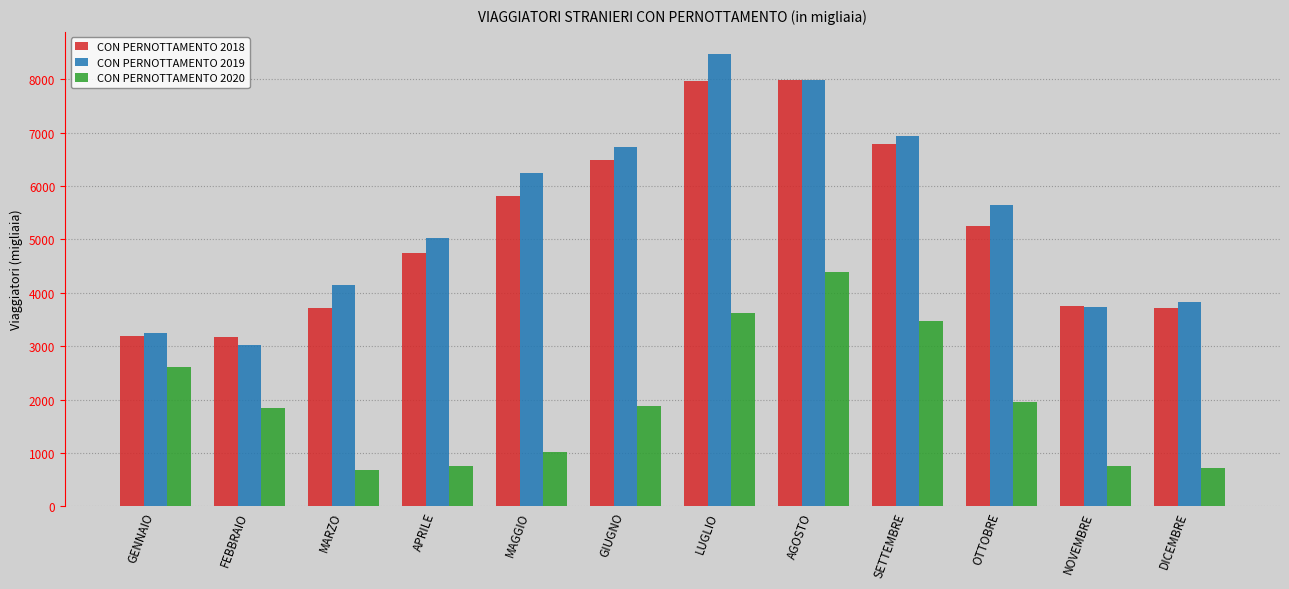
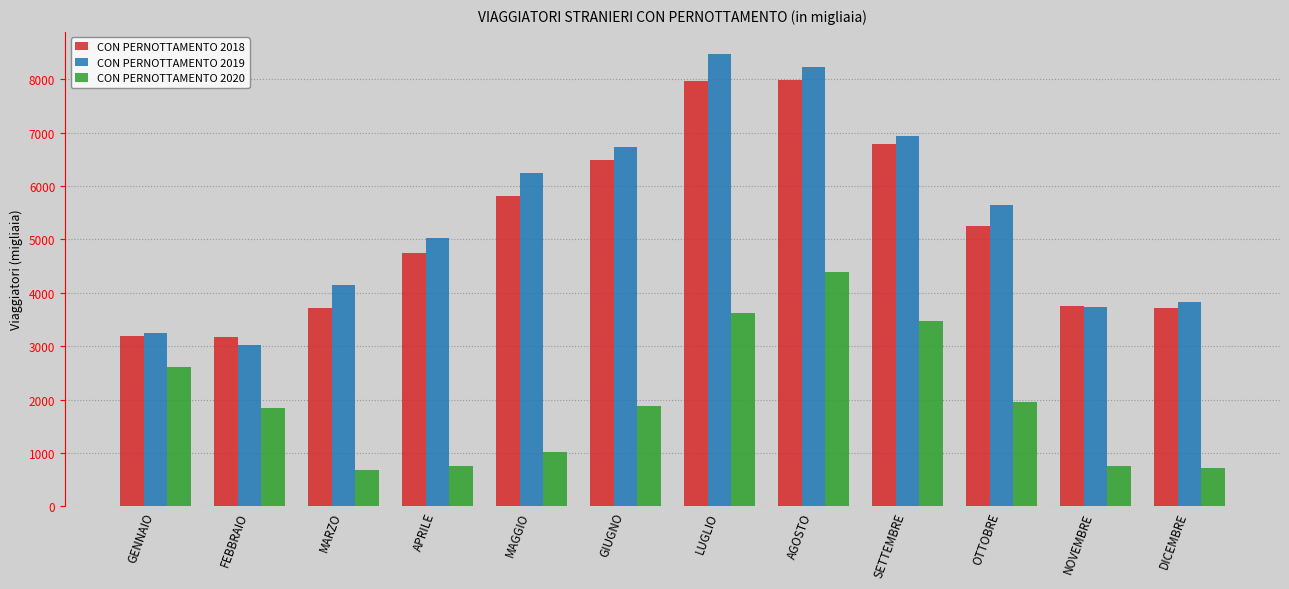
  {
    "CON PERNOTTAMENTO 2018": {
      "GENNAIO": 3200,
      "FEBBRAIO": 3200,
      "MARZO": 3700,
      "APRILE": 4700,
      "MAGGIO": 5800,
      "GIUGNO": 6500,
      "LUGLIO": 8000,
      "AGOSTO": 8000,
      "SETTEMBRE": 6800,
      "OTTOBRE": 5200,
      "NOVEMBRE": 3800,
      "DICEMBRE": 3700
    },
    "CON PERNOTTAMENTO 2019": {
      "GENNAIO": 3200,
      "FEBBRAIO": 3000,
      "MARZO": 4100,
      "APRILE": 5000,
      "MAGGIO": 6200,
      "GIUGNO": 6700,
      "LUGLIO": 8500,
-     "AGOSTO": 8000,
+     "AGOSTO": 8200,
      "SETTEMBRE": 6900,
      "OTTOBRE": 5600,
      "NOVEMBRE": 3700,
      "DICEMBRE": 3800
    },
    "CON PERNOTTAMENTO 2020": {
      "GENNAIO": 2600,
      "FEBBRAIO": 1800,
      "MARZO": 700,
      "APRILE": 800,
      "MAGGIO": 1000,
      "GIUGNO": 1900,
      "LUGLIO": 3600,
      "AGOSTO": 4400,
      "SETTEMBRE": 3500,
      "OTTOBRE": 1900,
      "NOVEMBRE": 800,
      "DICEMBRE": 700
    }
  }
